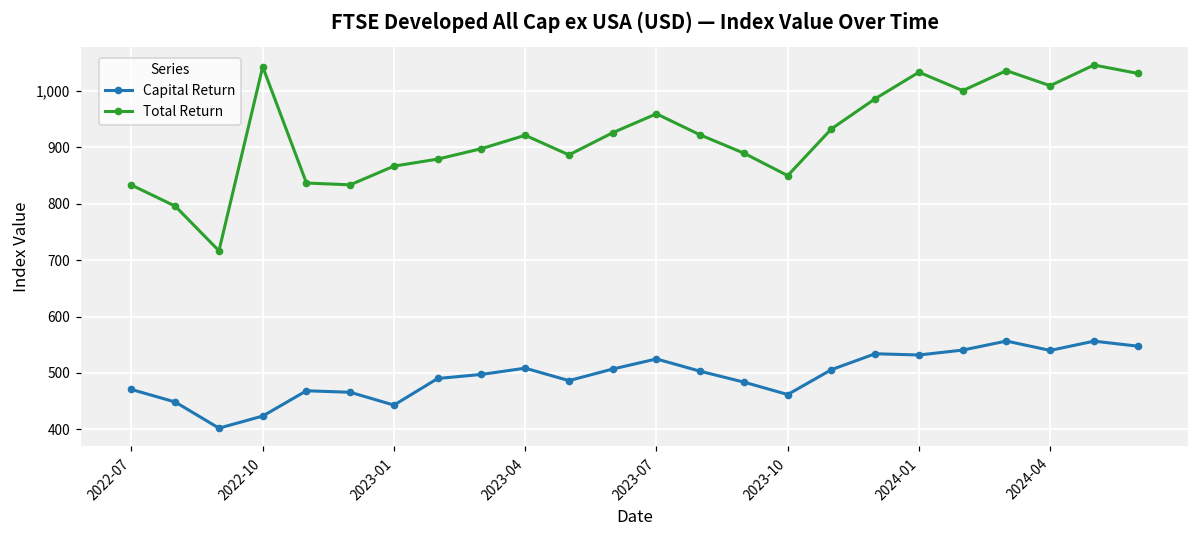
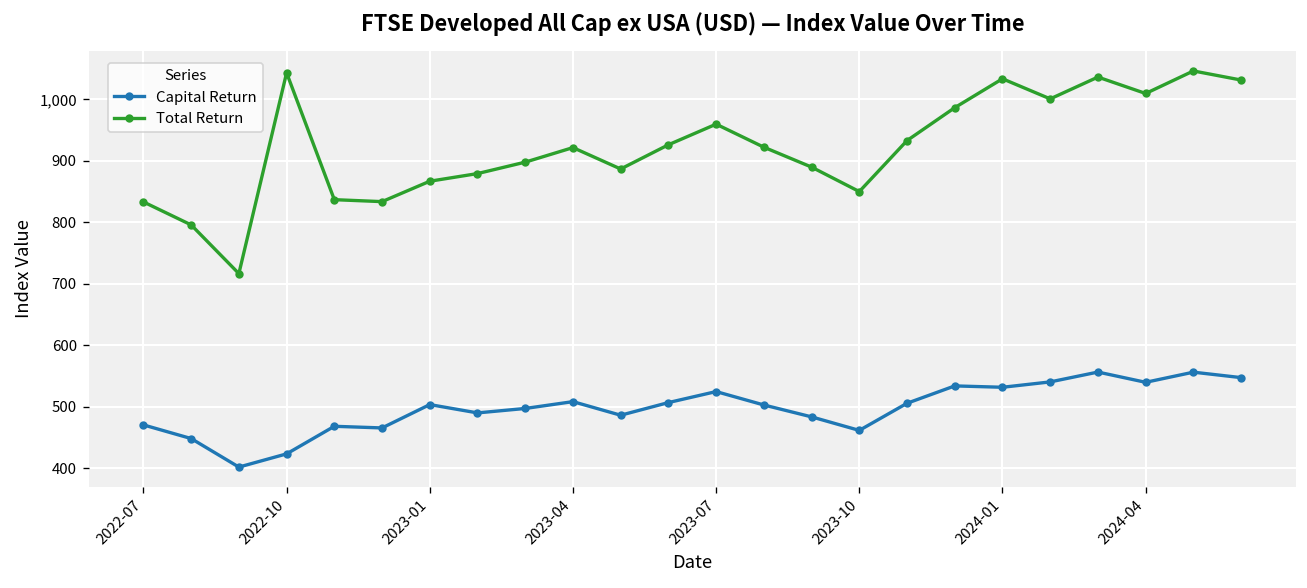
  {
    "Capital Return": {
      "2022-07": "470",
      "2022-10": "420",
-     "2023-01": "440",
+     "2023-01": "500",
      "2023-04": "510",
      "2023-07": "520",
      "2023-10": "460",
      "2024-01": "530",
      "2024-04": "540"
    },
    "Total Return": {
      "2022-07": "830",
      "2022-10": "1,040",
      "2023-01": "870",
      "2023-04": "920",
      "2023-07": "960",
      "2023-10": "850",
      "2024-01": "1,030",
      "2024-04": "1,010"
    }
  }
